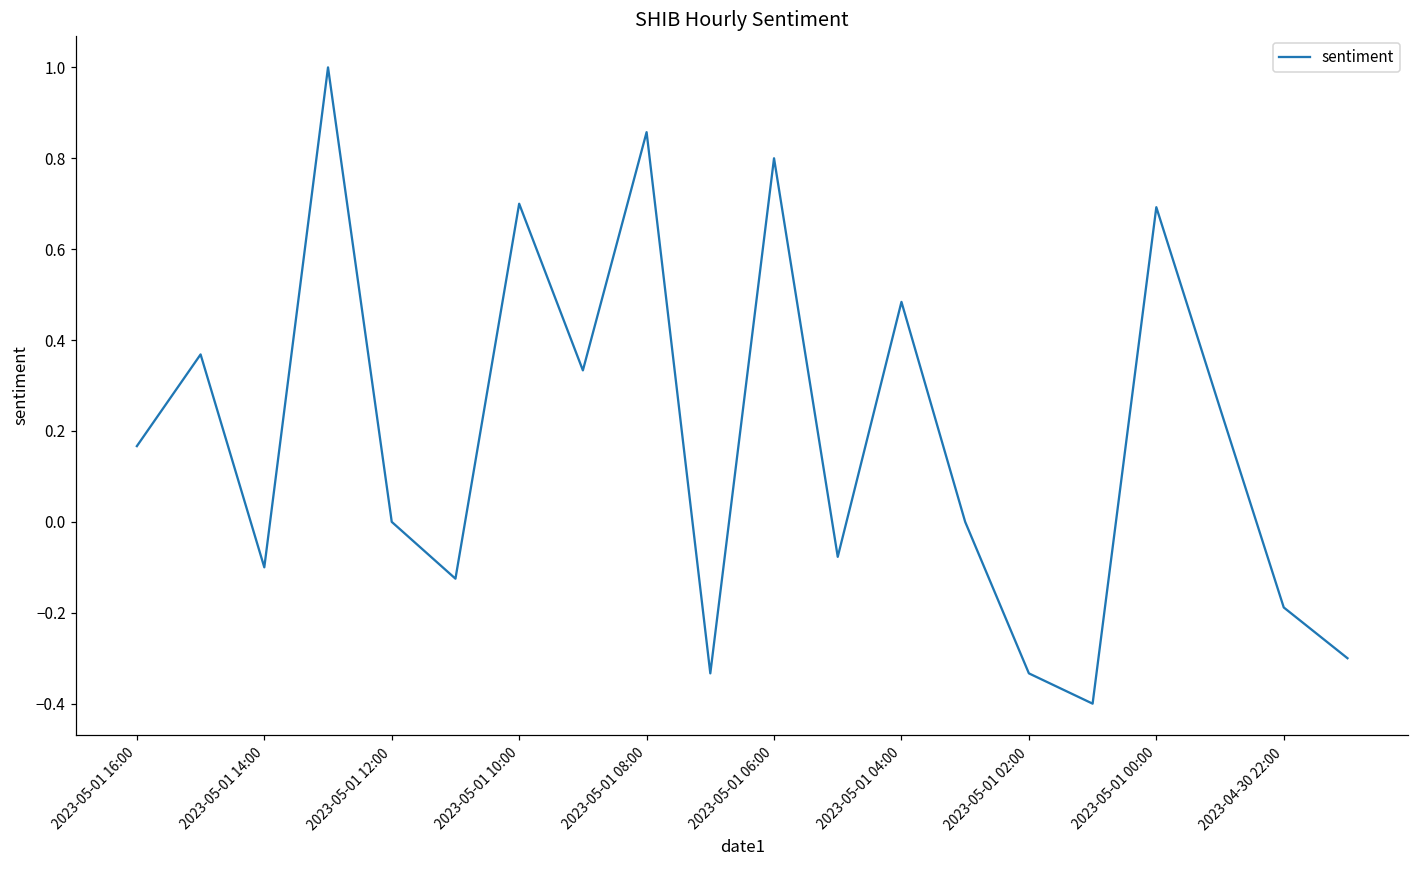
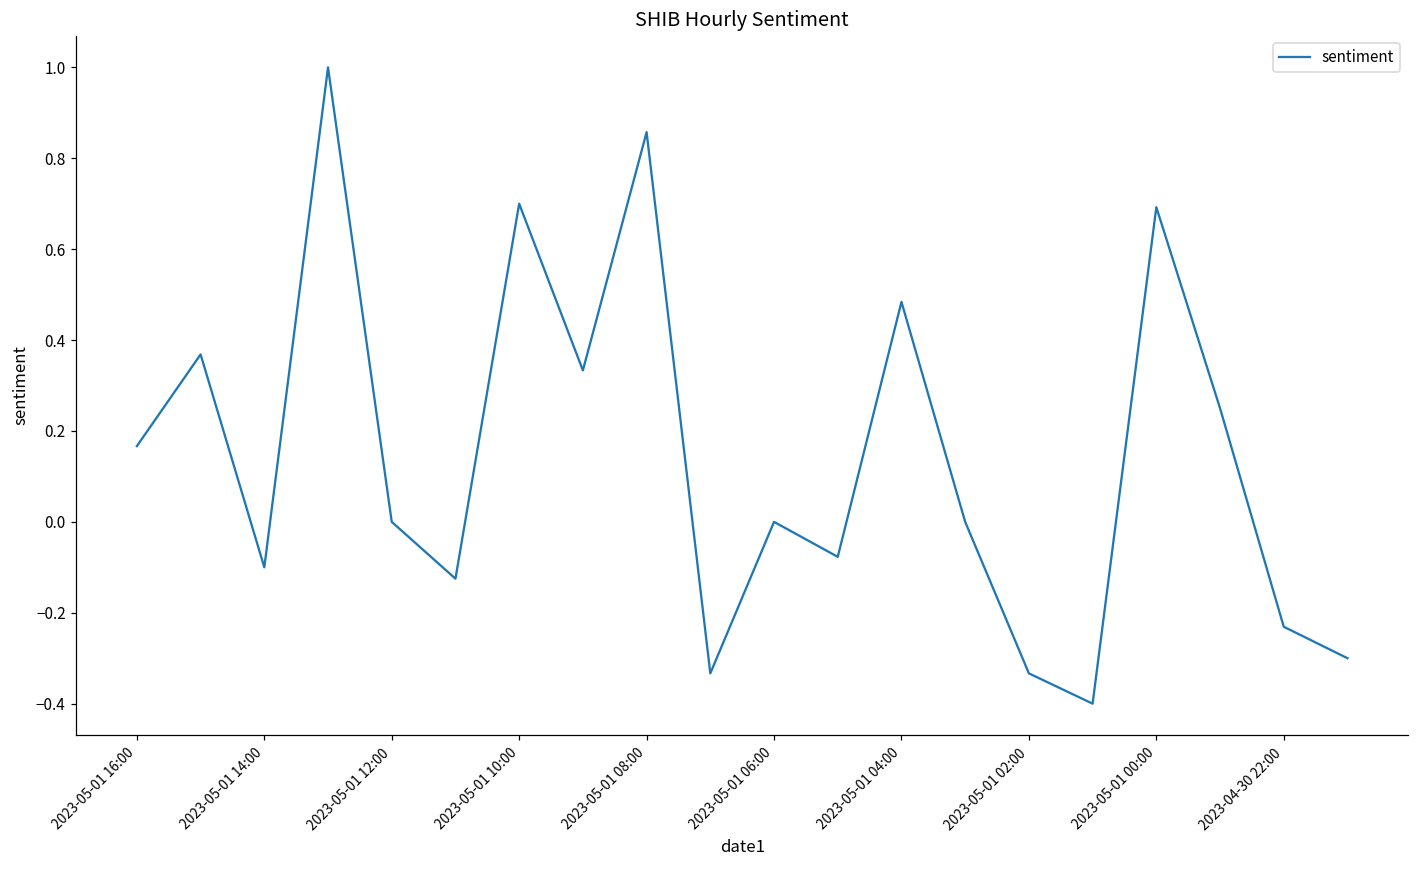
  {
    "2023-05-01 16:00": 0.17,
    "2023-05-01 14:00": -0.10,
    "2023-05-01 12:00": 0.00,
    "2023-05-01 10:00": 0.70,
    "2023-05-01 08:00": 0.86,
-   "2023-05-01 06:00": 0.8,
+   "2023-05-01 06:00": 0.0,
    "2023-05-01 04:00": 0.48,
    "2023-05-01 02:00": -0.33,
    "2023-05-01 00:00": 0.69,
-   "2023-04-30 22:00": -0.19
+   "2023-04-30 22:00": -0.23
  }
